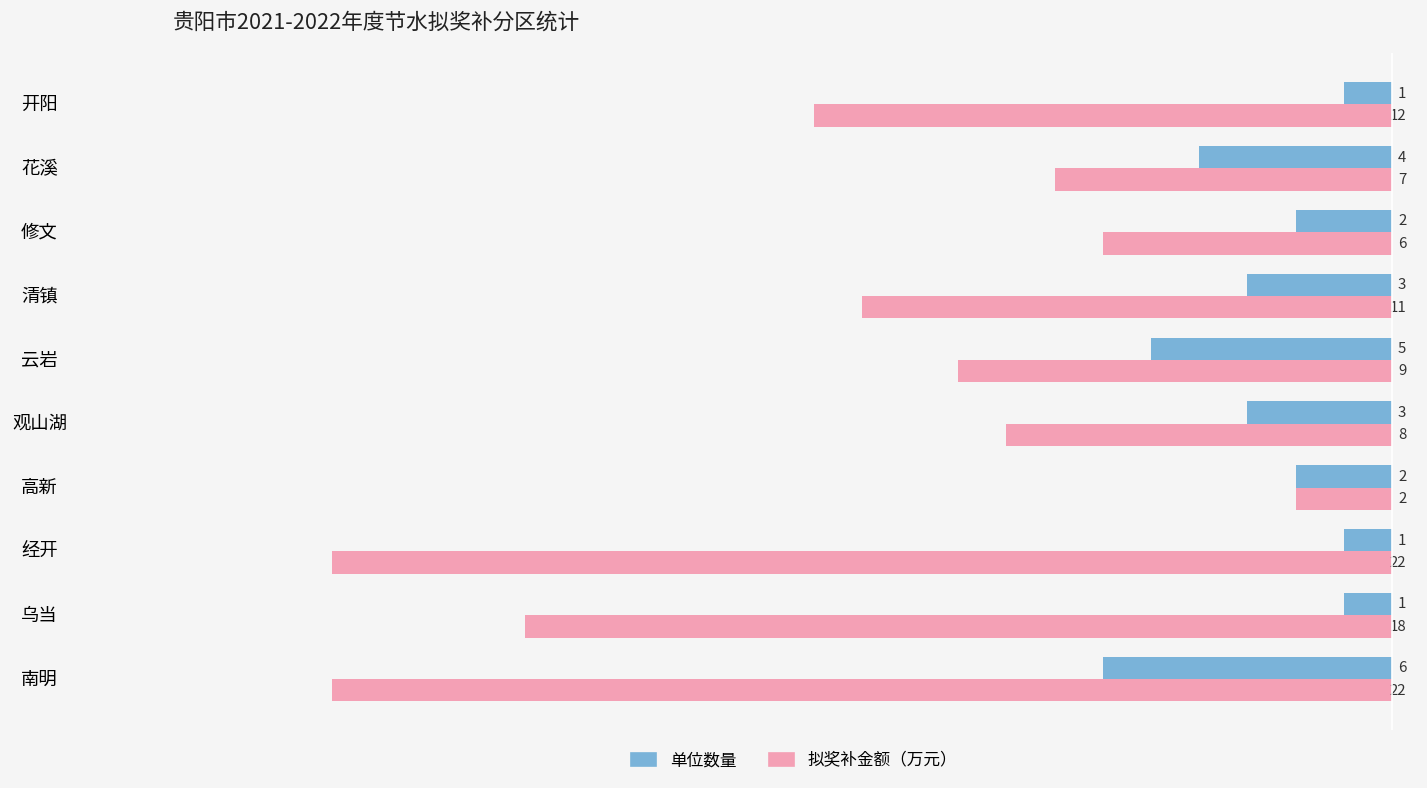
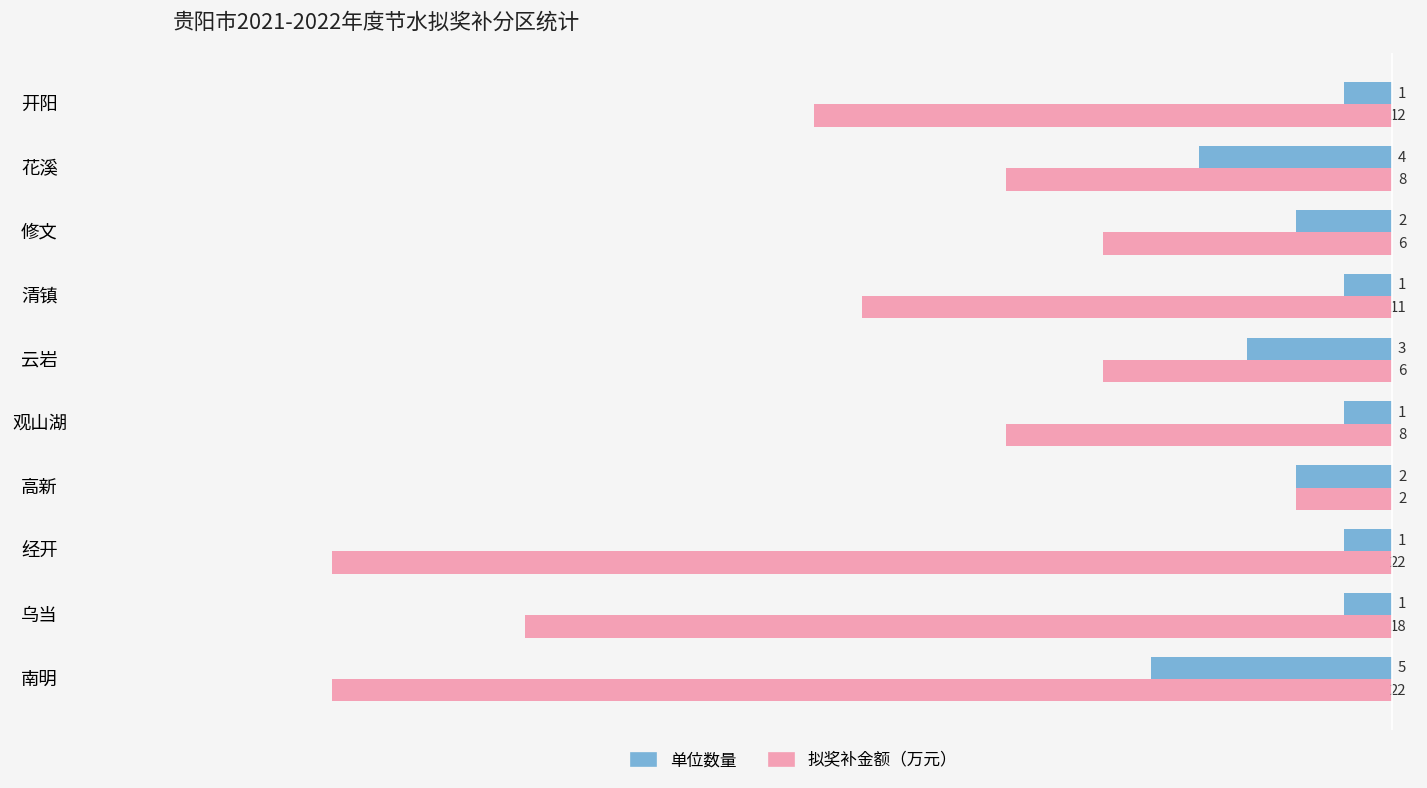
  {
    "单位数量": {
-     "清镇": 3,
-     "云岩": 5,
-     "观山湖": 3,
-     "南明": 6
+     "清镇": 1,
+     "云岩": 3,
+     "观山湖": 1,
+     "南明": 5
    },
    "拟奖补金额（万元）": {
-     "花溪": 7,
-     "云岩": 9
+     "花溪": 8,
+     "云岩": 6
    }
  }
